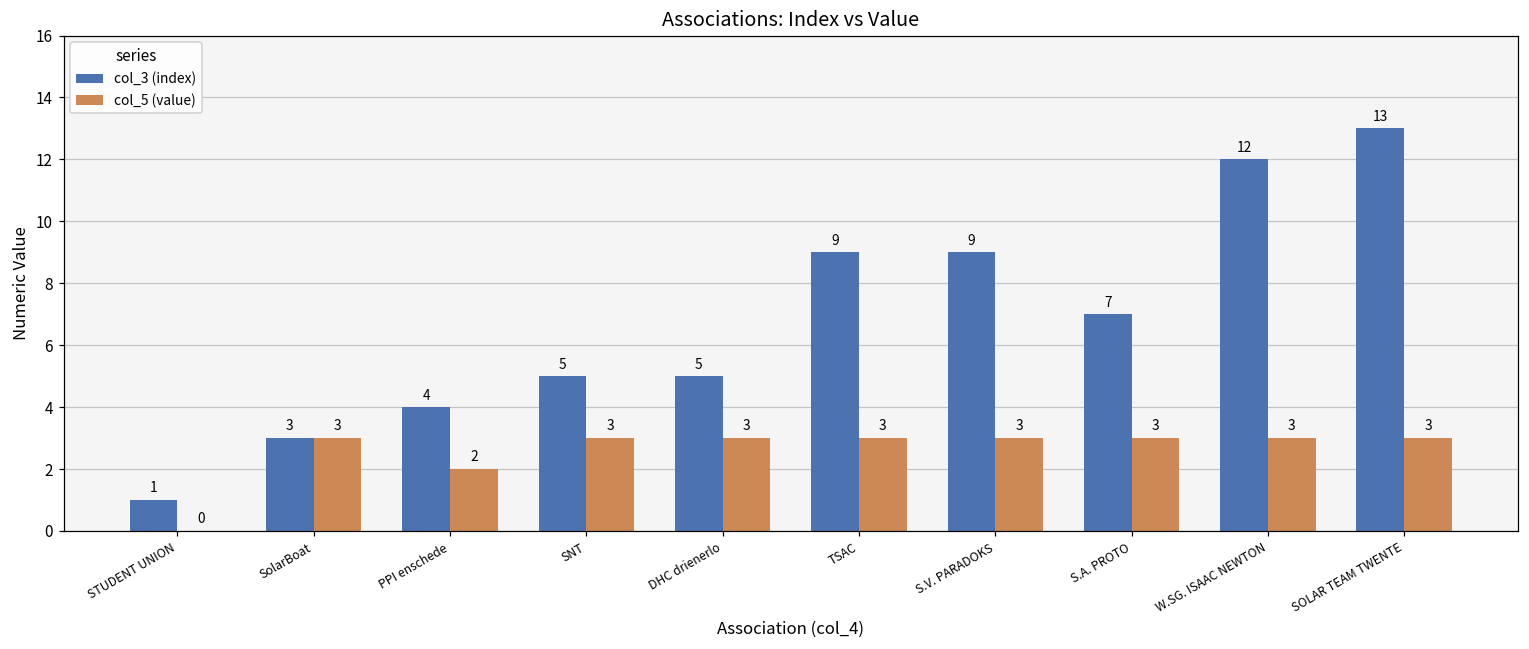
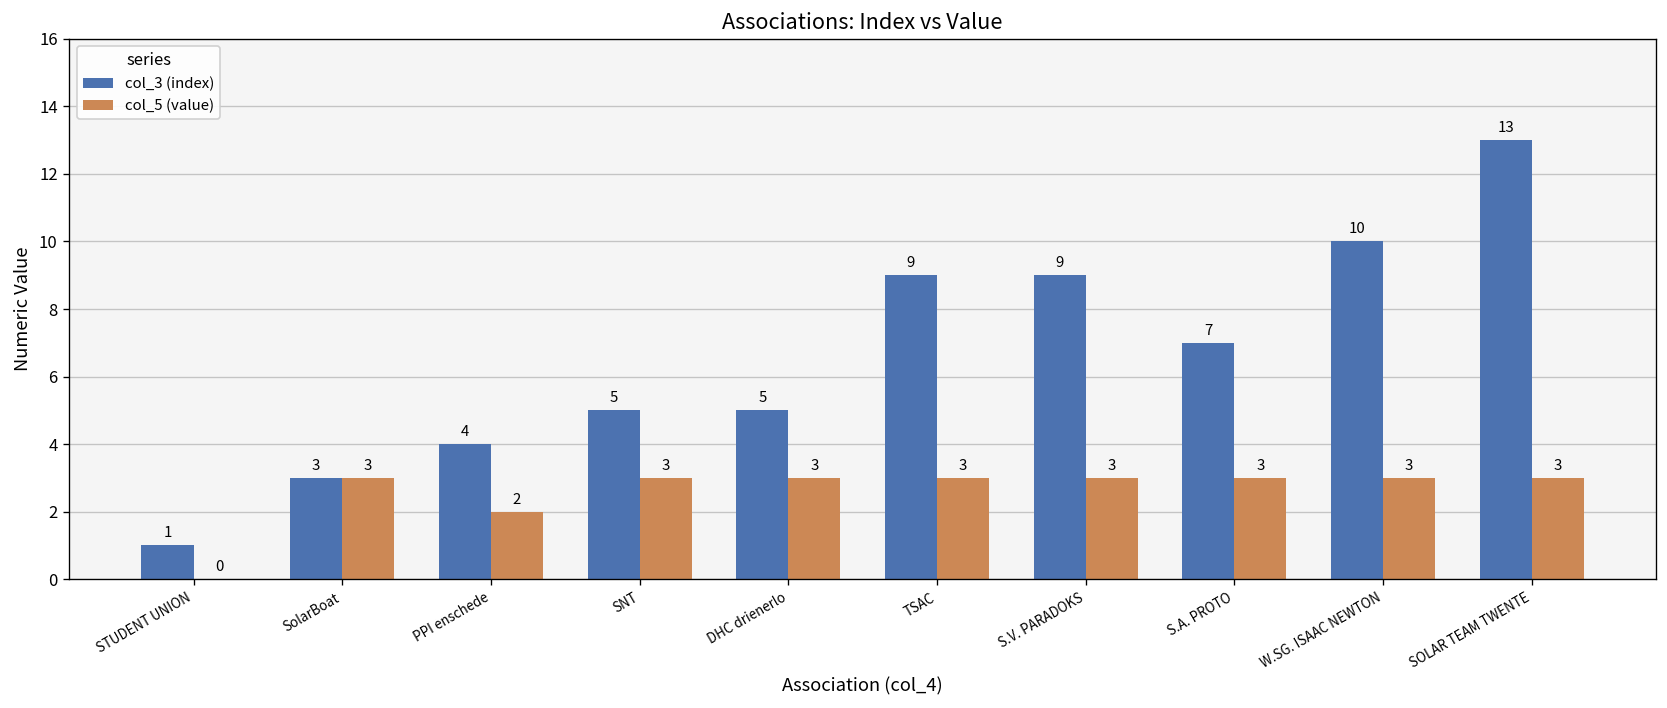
  {
    "col_3 (index)": {
      "STUDENT UNION": 1,
      "SolarBoat": 3,
      "PPI enschede": 4,
      "SNT": 5,
      "DHC drienerlo": 5,
      "TSAC": 9,
      "S.V. PARADOKS": 9,
      "S.A. PROTO": 7,
-     "W.SG. ISAAC NEWTON": 12,
+     "W.SG. ISAAC NEWTON": 10,
      "SOLAR TEAM TWENTE": 13
    },
    "col_5 (value)": {
      "STUDENT UNION": 0,
      "SolarBoat": 3,
      "PPI enschede": 2,
      "SNT": 3,
      "DHC drienerlo": 3,
      "TSAC": 3,
      "S.V. PARADOKS": 3,
      "S.A. PROTO": 3,
      "W.SG. ISAAC NEWTON": 3,
      "SOLAR TEAM TWENTE": 3
    }
  }
